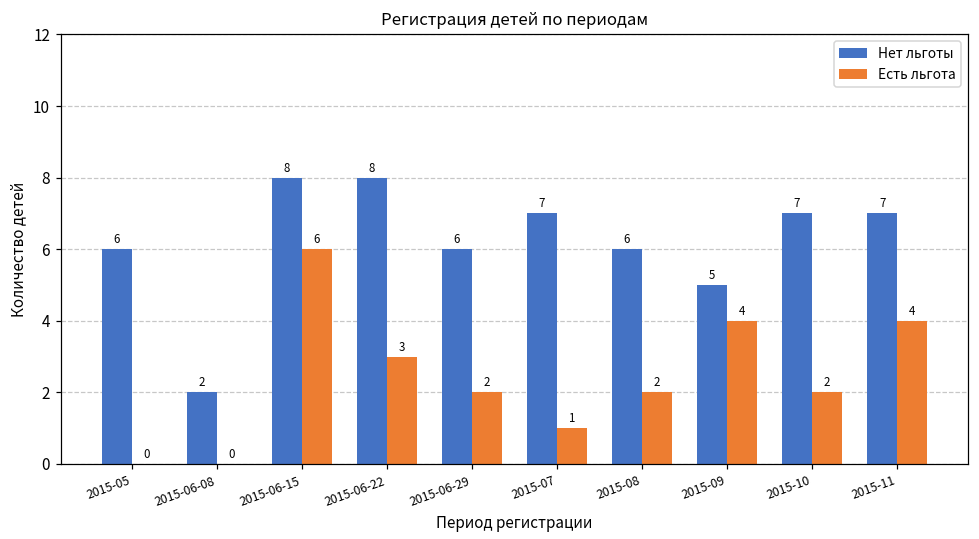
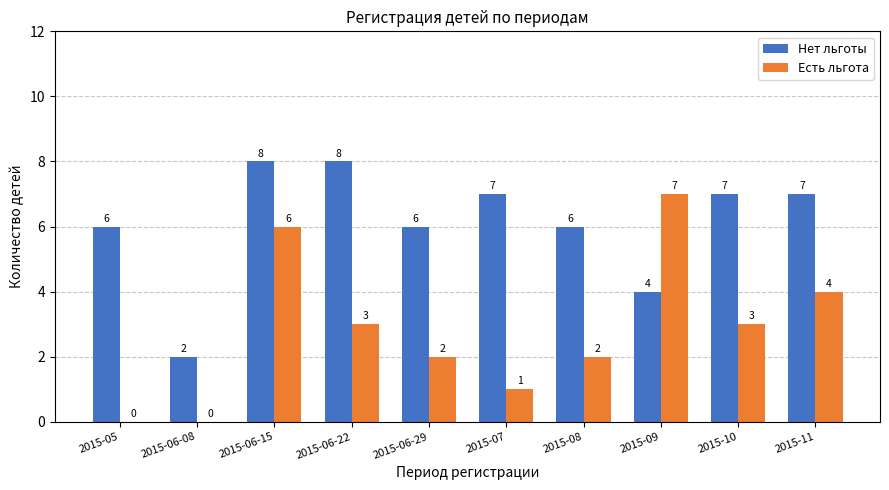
  {
    "Нет льготы": {
      "2015-05": 6,
      "2015-06-08": 2,
      "2015-06-15": 8,
      "2015-06-22": 8,
      "2015-06-29": 6,
      "2015-07": 7,
      "2015-08": 6,
-     "2015-09": 5,
+     "2015-09": 4,
      "2015-10": 7,
      "2015-11": 7
    },
    "Есть льгота": {
      "2015-05": 0,
      "2015-06-08": 0,
      "2015-06-15": 6,
      "2015-06-22": 3,
      "2015-06-29": 2,
      "2015-07": 1,
      "2015-08": 2,
-     "2015-09": 4,
-     "2015-10": 2,
+     "2015-09": 7,
+     "2015-10": 3,
      "2015-11": 4
    }
  }
